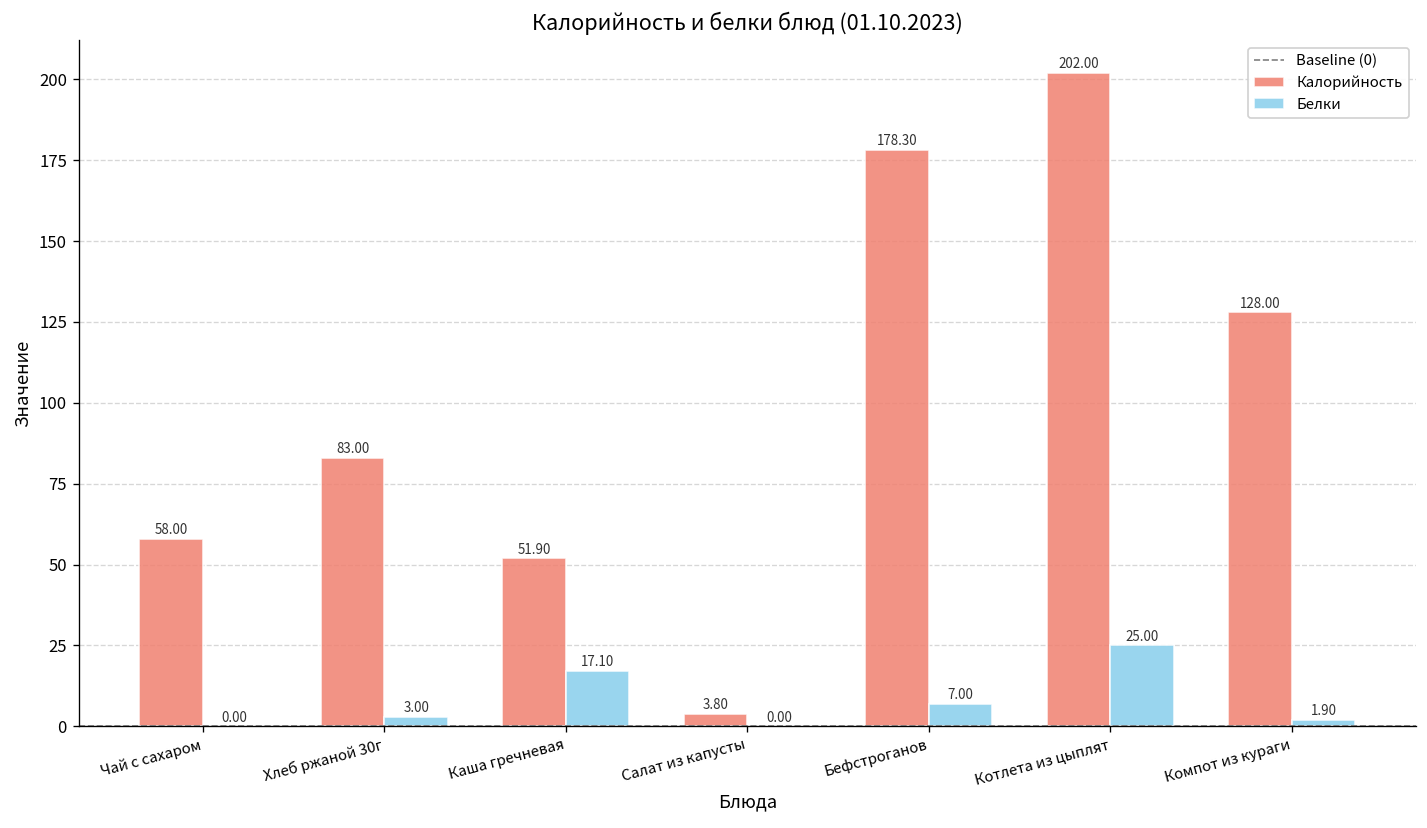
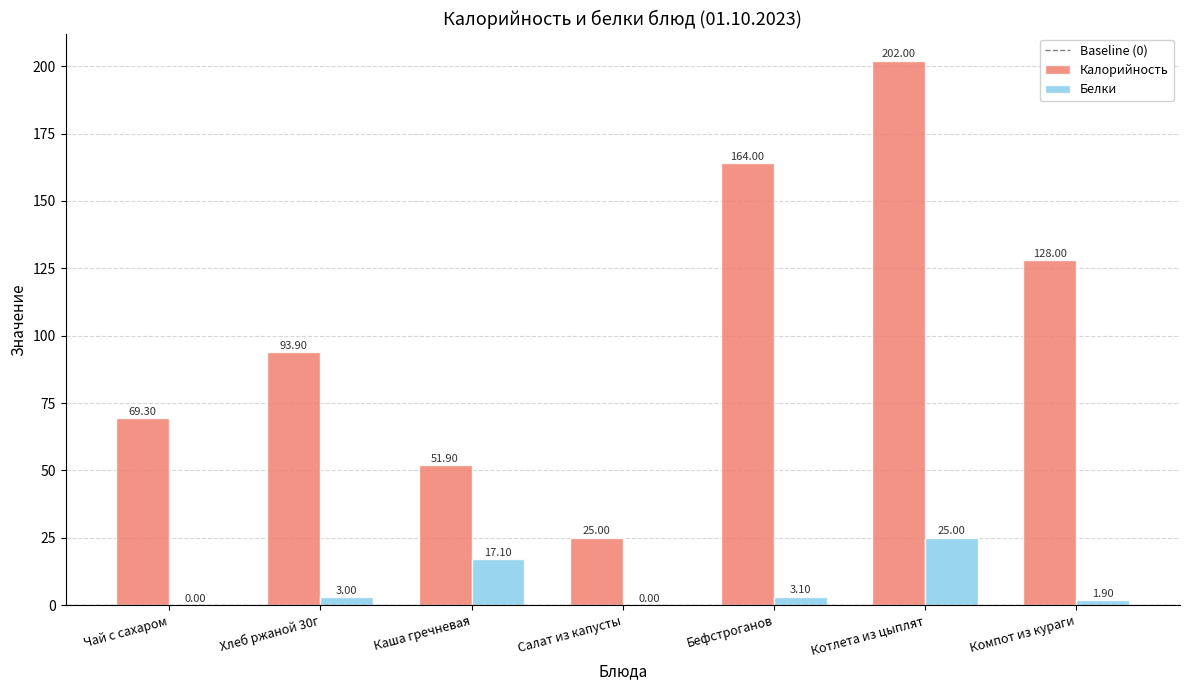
  {
    "Калорийность": {
-     "Чай с сахаром": 58.00,
-     "Хлеб ржаной 30г": 83.00,
+     "Чай с сахаром": 69.30,
+     "Хлеб ржаной 30г": 93.90,
      "Каша гречневая": 51.90,
-     "Салат из капусты": 3.80,
-     "Бефстроганов": 178.30,
+     "Салат из капусты": 25.00,
+     "Бефстроганов": 164.00,
      "Котлета из цыплят": 202.00,
      "Компот из кураги": 128.00
    },
    "Белки": {
      "Чай с сахаром": 0.00,
      "Хлеб ржаной 30г": 3.00,
      "Каша гречневая": 17.10,
      "Салат из капусты": 0.00,
-     "Бефстроганов": 7.00,
+     "Бефстроганов": 3.10,
      "Котлета из цыплят": 25.00,
      "Компот из кураги": 1.90
    }
  }
